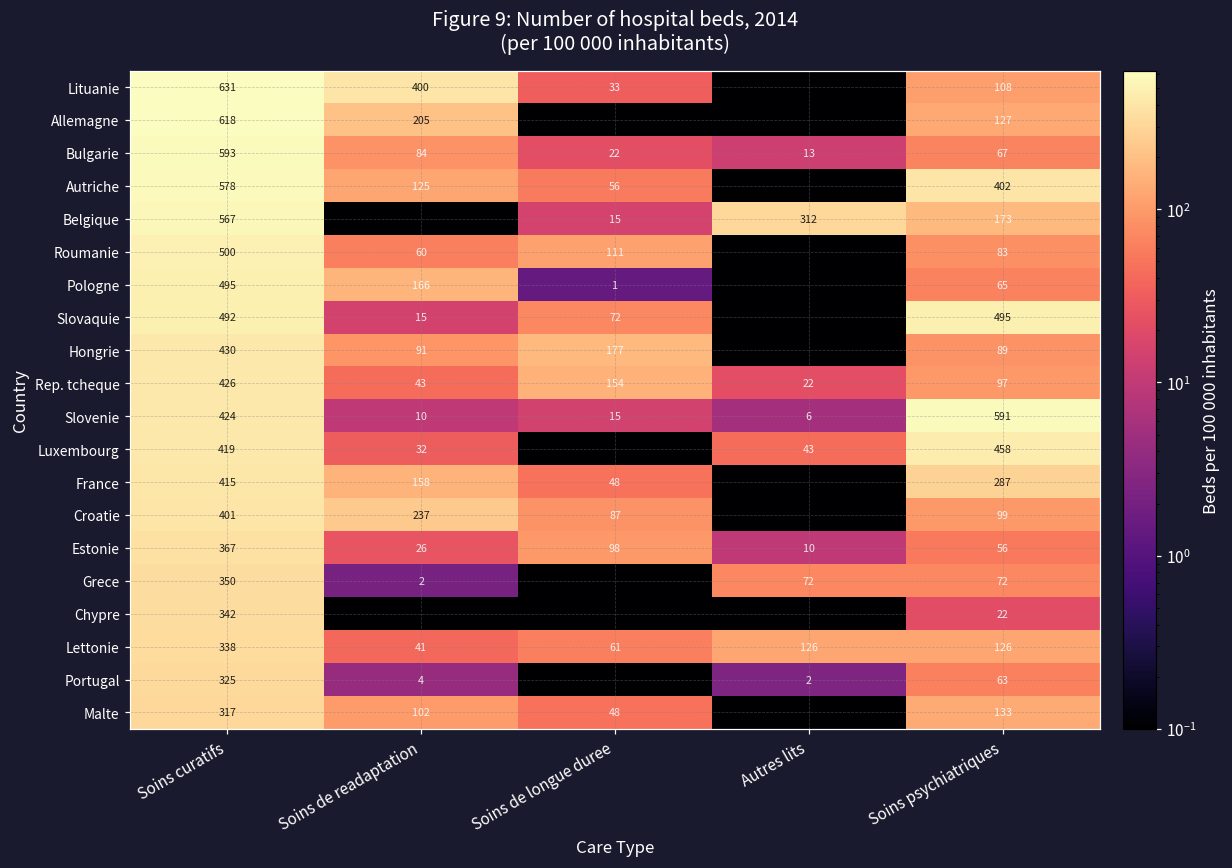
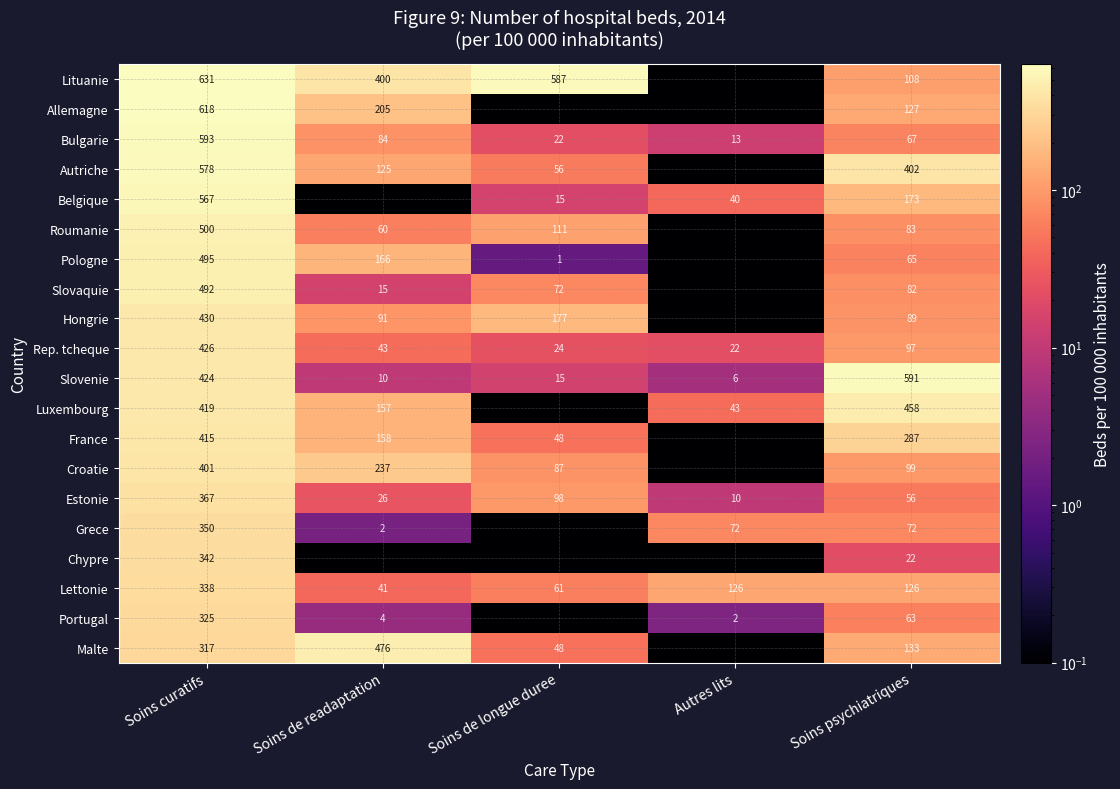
  {
    "Lituanie": {
      "Soins curatifs": 631,
      "Soins de readaptation": 400,
-     "Soins de longue duree": 33,
+     "Soins de longue duree": 587,
      "Soins psychiatriques": 108
    },
    "Allemagne": {
      "Soins curatifs": 618,
      "Soins de readaptation": 205,
      "Soins psychiatriques": 127
    },
    "Bulgarie": {
      "Soins curatifs": 593,
      "Soins de readaptation": 84,
      "Soins de longue duree": 22,
      "Autres lits": 13,
      "Soins psychiatriques": 67
    },
    "Autriche": {
      "Soins curatifs": 578,
      "Soins de readaptation": 125,
      "Soins de longue duree": 56,
      "Soins psychiatriques": 402
    },
    "Belgique": {
      "Soins curatifs": 567,
      "Soins de longue duree": 15,
-     "Autres lits": 312,
+     "Autres lits": 40,
      "Soins psychiatriques": 173
    },
    "Roumanie": {
      "Soins curatifs": 500,
      "Soins de readaptation": 60,
      "Soins de longue duree": 111,
      "Soins psychiatriques": 83
    },
    "Pologne": {
      "Soins curatifs": 495,
      "Soins de readaptation": 166,
      "Soins de longue duree": 1,
      "Soins psychiatriques": 65
    },
    "Slovaquie": {
      "Soins curatifs": 492,
      "Soins de readaptation": 15,
      "Soins de longue duree": 72,
-     "Soins psychiatriques": 495
+     "Soins psychiatriques": 82
    },
    "Hongrie": {
      "Soins curatifs": 430,
      "Soins de readaptation": 91,
      "Soins de longue duree": 177,
      "Soins psychiatriques": 89
    },
    "Rep. tcheque": {
      "Soins curatifs": 426,
      "Soins de readaptation": 43,
-     "Soins de longue duree": 154,
+     "Soins de longue duree": 24,
      "Autres lits": 22,
      "Soins psychiatriques": 97
    },
    "Slovenie": {
      "Soins curatifs": 424,
      "Soins de readaptation": 10,
      "Soins de longue duree": 15,
      "Autres lits": 6,
      "Soins psychiatriques": 591
    },
    "Luxembourg": {
      "Soins curatifs": 419,
-     "Soins de readaptation": 32,
+     "Soins de readaptation": 157,
      "Autres lits": 43,
      "Soins psychiatriques": 458
    },
    "France": {
      "Soins curatifs": 415,
      "Soins de readaptation": 158,
      "Soins de longue duree": 48,
      "Soins psychiatriques": 287
    },
    "Croatie": {
      "Soins curatifs": 401,
      "Soins de readaptation": 237,
      "Soins de longue duree": 87,
      "Soins psychiatriques": 99
    },
    "Estonie": {
      "Soins curatifs": 367,
      "Soins de readaptation": 26,
      "Soins de longue duree": 98,
      "Autres lits": 10,
      "Soins psychiatriques": 56
    },
    "Grece": {
      "Soins curatifs": 350,
      "Soins de readaptation": 2,
      "Autres lits": 72,
      "Soins psychiatriques": 72
    },
    "Chypre": {
      "Soins curatifs": 342,
      "Soins psychiatriques": 22
    },
    "Lettonie": {
      "Soins curatifs": 338,
      "Soins de readaptation": 41,
      "Soins de longue duree": 61,
      "Autres lits": 126,
      "Soins psychiatriques": 126
    },
    "Portugal": {
      "Soins curatifs": 325,
      "Soins de readaptation": 4,
      "Autres lits": 2,
      "Soins psychiatriques": 63
    },
    "Malte": {
      "Soins curatifs": 317,
-     "Soins de readaptation": 102,
+     "Soins de readaptation": 476,
      "Soins de longue duree": 48,
      "Soins psychiatriques": 133
    }
  }
